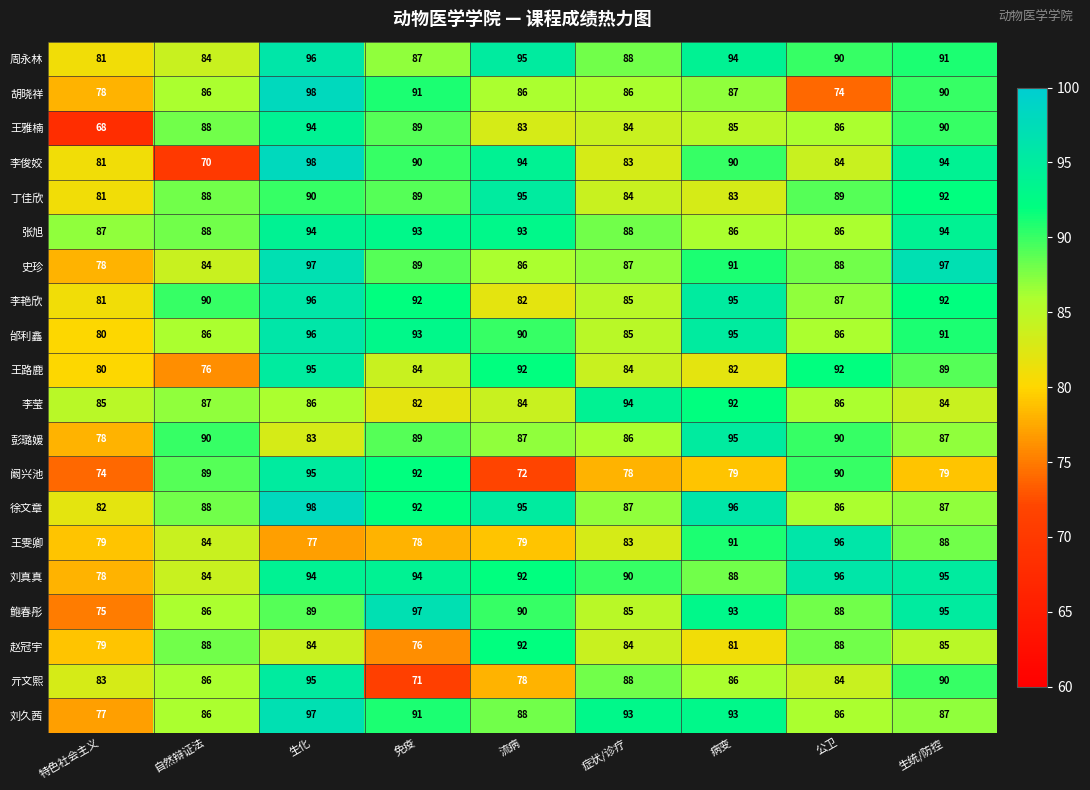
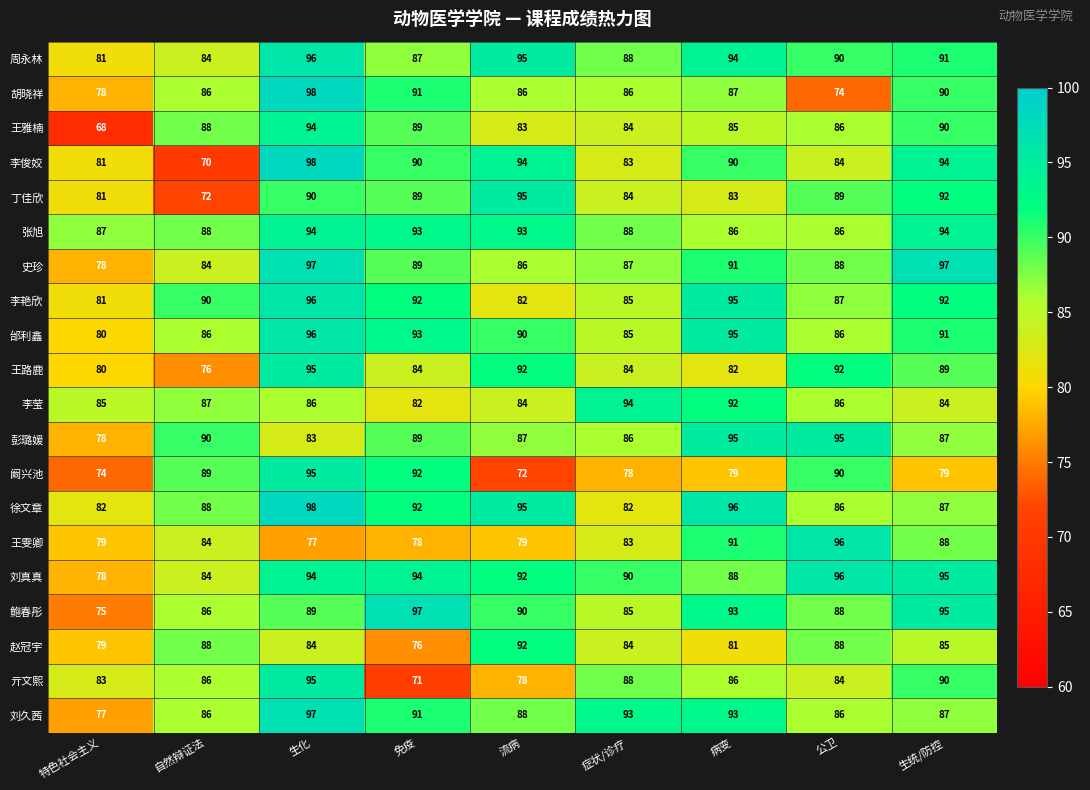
  {
    "周永林": {
      "特色社会主义": 81,
      "自然辩证法": 84,
      "生化": 96,
      "免疫": 87,
      "流病": 95,
      "症状/诊疗": 88,
      "病变": 94,
      "公卫": 90,
      "生统/防控": 91
    },
    "胡晓祥": {
      "特色社会主义": 78,
      "自然辩证法": 86,
      "生化": 98,
      "免疫": 91,
      "流病": 86,
      "症状/诊疗": 86,
      "病变": 87,
      "公卫": 74,
      "生统/防控": 90
    },
    "王雅楠": {
      "特色社会主义": 68,
      "自然辩证法": 88,
      "生化": 94,
      "免疫": 89,
      "流病": 83,
      "症状/诊疗": 84,
      "病变": 85,
      "公卫": 86,
      "生统/防控": 90
    },
    "李俊姣": {
      "特色社会主义": 81,
      "自然辩证法": 70,
      "生化": 98,
      "免疫": 90,
      "流病": 94,
      "症状/诊疗": 83,
      "病变": 90,
      "公卫": 84,
      "生统/防控": 94
    },
    "丁佳欣": {
      "特色社会主义": 81,
-     "自然辩证法": 88,
+     "自然辩证法": 72,
      "生化": 90,
      "免疫": 89,
      "流病": 95,
      "症状/诊疗": 84,
      "病变": 83,
      "公卫": 89,
      "生统/防控": 92
    },
    "张旭": {
      "特色社会主义": 87,
      "自然辩证法": 88,
      "生化": 94,
      "免疫": 93,
      "流病": 93,
      "症状/诊疗": 88,
      "病变": 86,
      "公卫": 86,
      "生统/防控": 94
    },
    "史珍": {
      "特色社会主义": 78,
      "自然辩证法": 84,
      "生化": 97,
      "免疫": 89,
      "流病": 86,
      "症状/诊疗": 87,
      "病变": 91,
      "公卫": 88,
      "生统/防控": 97
    },
    "李艳欣": {
      "特色社会主义": 81,
      "自然辩证法": 90,
      "生化": 96,
      "免疫": 92,
      "流病": 82,
      "症状/诊疗": 85,
      "病变": 95,
      "公卫": 87,
      "生统/防控": 92
    },
    "邰利鑫": {
      "特色社会主义": 80,
      "自然辩证法": 86,
      "生化": 96,
      "免疫": 93,
      "流病": 90,
      "症状/诊疗": 85,
      "病变": 95,
      "公卫": 86,
      "生统/防控": 91
    },
    "王路鹿": {
      "特色社会主义": 80,
      "自然辩证法": 76,
      "生化": 95,
      "免疫": 84,
      "流病": 92,
      "症状/诊疗": 84,
      "病变": 82,
      "公卫": 92,
      "生统/防控": 89
    },
    "李莹": {
      "特色社会主义": 85,
      "自然辩证法": 87,
      "生化": 86,
      "免疫": 82,
      "流病": 84,
      "症状/诊疗": 94,
      "病变": 92,
      "公卫": 86,
      "生统/防控": 84
    },
    "彭璐媛": {
      "特色社会主义": 78,
      "自然辩证法": 90,
      "生化": 83,
      "免疫": 89,
      "流病": 87,
      "症状/诊疗": 86,
      "病变": 95,
-     "公卫": 90,
+     "公卫": 95,
      "生统/防控": 87
    },
    "阚兴池": {
      "特色社会主义": 74,
      "自然辩证法": 89,
      "生化": 95,
      "免疫": 92,
      "流病": 72,
      "症状/诊疗": 78,
      "病变": 79,
      "公卫": 90,
      "生统/防控": 79
    },
    "徐文章": {
      "特色社会主义": 82,
      "自然辩证法": 88,
      "生化": 98,
      "免疫": 92,
      "流病": 95,
-     "症状/诊疗": 87,
+     "症状/诊疗": 82,
      "病变": 96,
      "公卫": 86,
      "生统/防控": 87
    },
    "王雯卿": {
      "特色社会主义": 79,
      "自然辩证法": 84,
      "生化": 77,
      "免疫": 78,
      "流病": 79,
      "症状/诊疗": 83,
      "病变": 91,
      "公卫": 96,
      "生统/防控": 88
    },
    "刘真真": {
      "特色社会主义": 78,
      "自然辩证法": 84,
      "生化": 94,
      "免疫": 94,
      "流病": 92,
      "症状/诊疗": 90,
      "病变": 88,
      "公卫": 96,
      "生统/防控": 95
    },
    "鲍春彤": {
      "特色社会主义": 75,
      "自然辩证法": 86,
      "生化": 89,
      "免疫": 97,
      "流病": 90,
      "症状/诊疗": 85,
      "病变": 93,
      "公卫": 88,
      "生统/防控": 95
    },
    "赵冠宇": {
      "特色社会主义": 79,
      "自然辩证法": 88,
      "生化": 84,
      "免疫": 76,
      "流病": 92,
      "症状/诊疗": 84,
      "病变": 81,
      "公卫": 88,
      "生统/防控": 85
    },
    "亓文熙": {
      "特色社会主义": 83,
      "自然辩证法": 86,
      "生化": 95,
      "免疫": 71,
      "流病": 78,
      "症状/诊疗": 88,
      "病变": 86,
      "公卫": 84,
      "生统/防控": 90
    },
    "刘久茜": {
      "特色社会主义": 77,
      "自然辩证法": 86,
      "生化": 97,
      "免疫": 91,
      "流病": 88,
      "症状/诊疗": 93,
      "病变": 93,
      "公卫": 86,
      "生统/防控": 87
    }
  }
